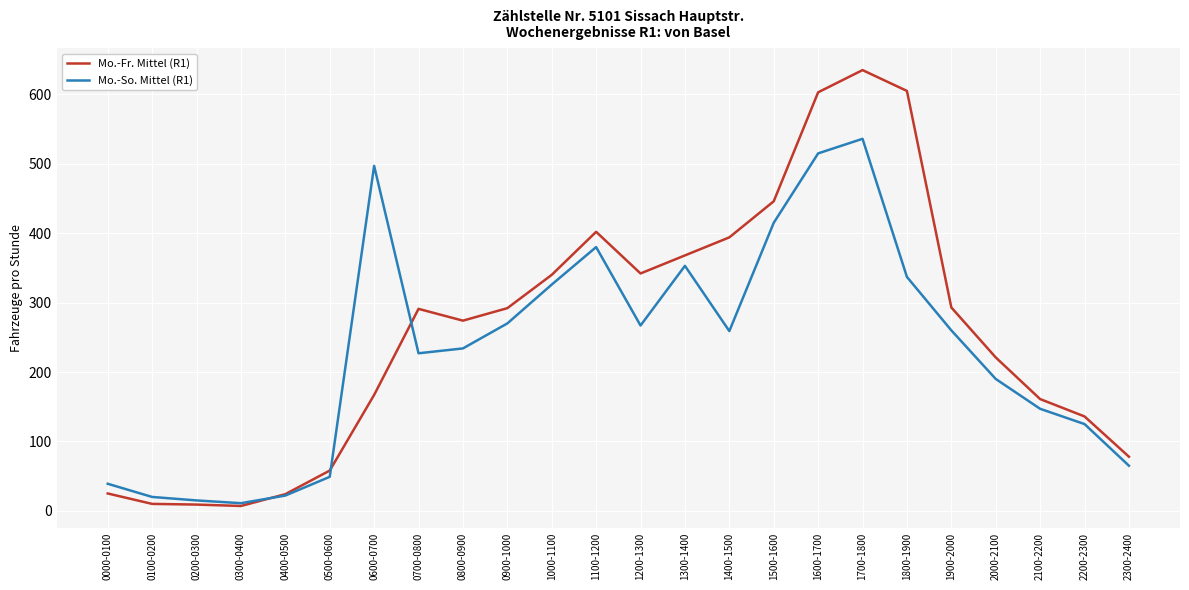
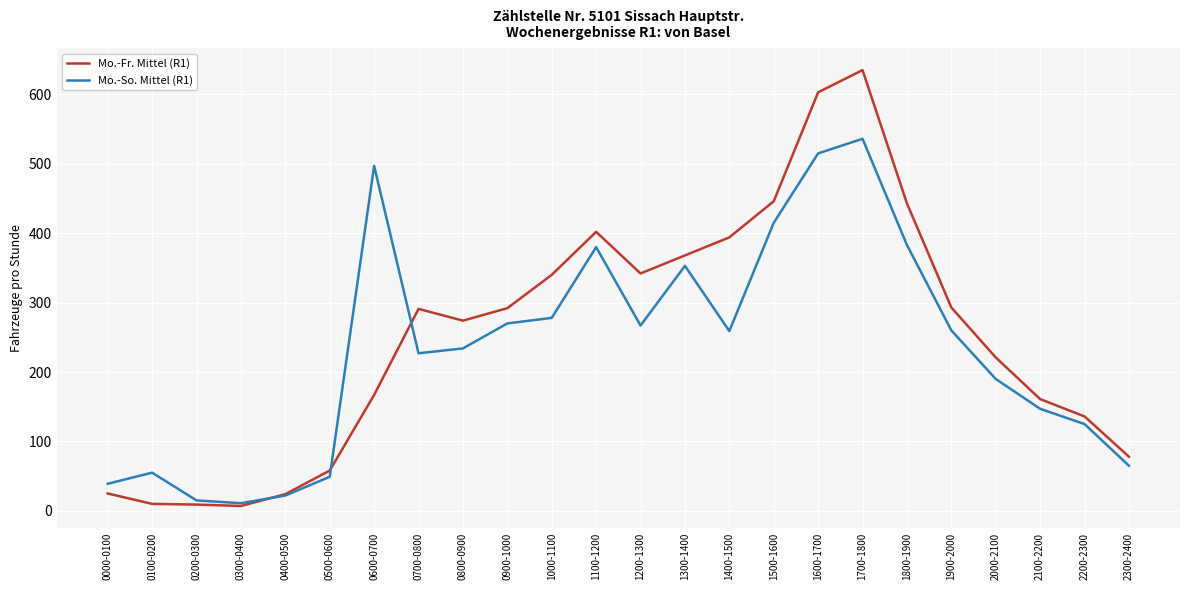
  {
    "Mo.-Fr. Mittel (R1)": {
      "0000-0100": 30,
      "0100-0200": 10,
      "0200-0300": 10,
      "0300-0400": 10,
      "0500-0600": 60,
      "0600-0700": 170,
      "0700-0800": 290,
      "0800-0900": 270,
      "0900-1000": 290,
      "1000-1100": 340,
      "1100-1200": 400,
      "1200-1300": 340,
      "1300-1400": 370,
      "1400-1500": 390,
      "1500-1600": 450,
      "1600-1700": 600,
      "1700-1800": 640,
-     "1800-1900": 610,
+     "1800-1900": 440,
      "1900-2000": 290,
      "2000-2100": 220,
      "2100-2200": 160,
      "2200-2300": 140,
      "2300-2400": 80
    },
    "Mo.-So. Mittel (R1)": {
      "0000-0100": 40,
-     "0100-0200": 20,
+     "0100-0200": 60,
      "0200-0300": 20,
      "0300-0400": 10,
      "0500-0600": 50,
      "0600-0700": 500,
      "0700-0800": 230,
      "0800-0900": 230,
      "0900-1000": 270,
-     "1000-1100": 330,
+     "1000-1100": 280,
      "1100-1200": 380,
      "1200-1300": 270,
      "1300-1400": 350,
      "1400-1500": 260,
      "1500-1600": 420,
      "1600-1700": 520,
      "1700-1800": 540,
-     "1800-1900": 340,
+     "1800-1900": 380,
      "1900-2000": 260,
      "2000-2100": 190,
      "2100-2200": 150,
      "2200-2300": 130,
      "2300-2400": 70
    }
  }
